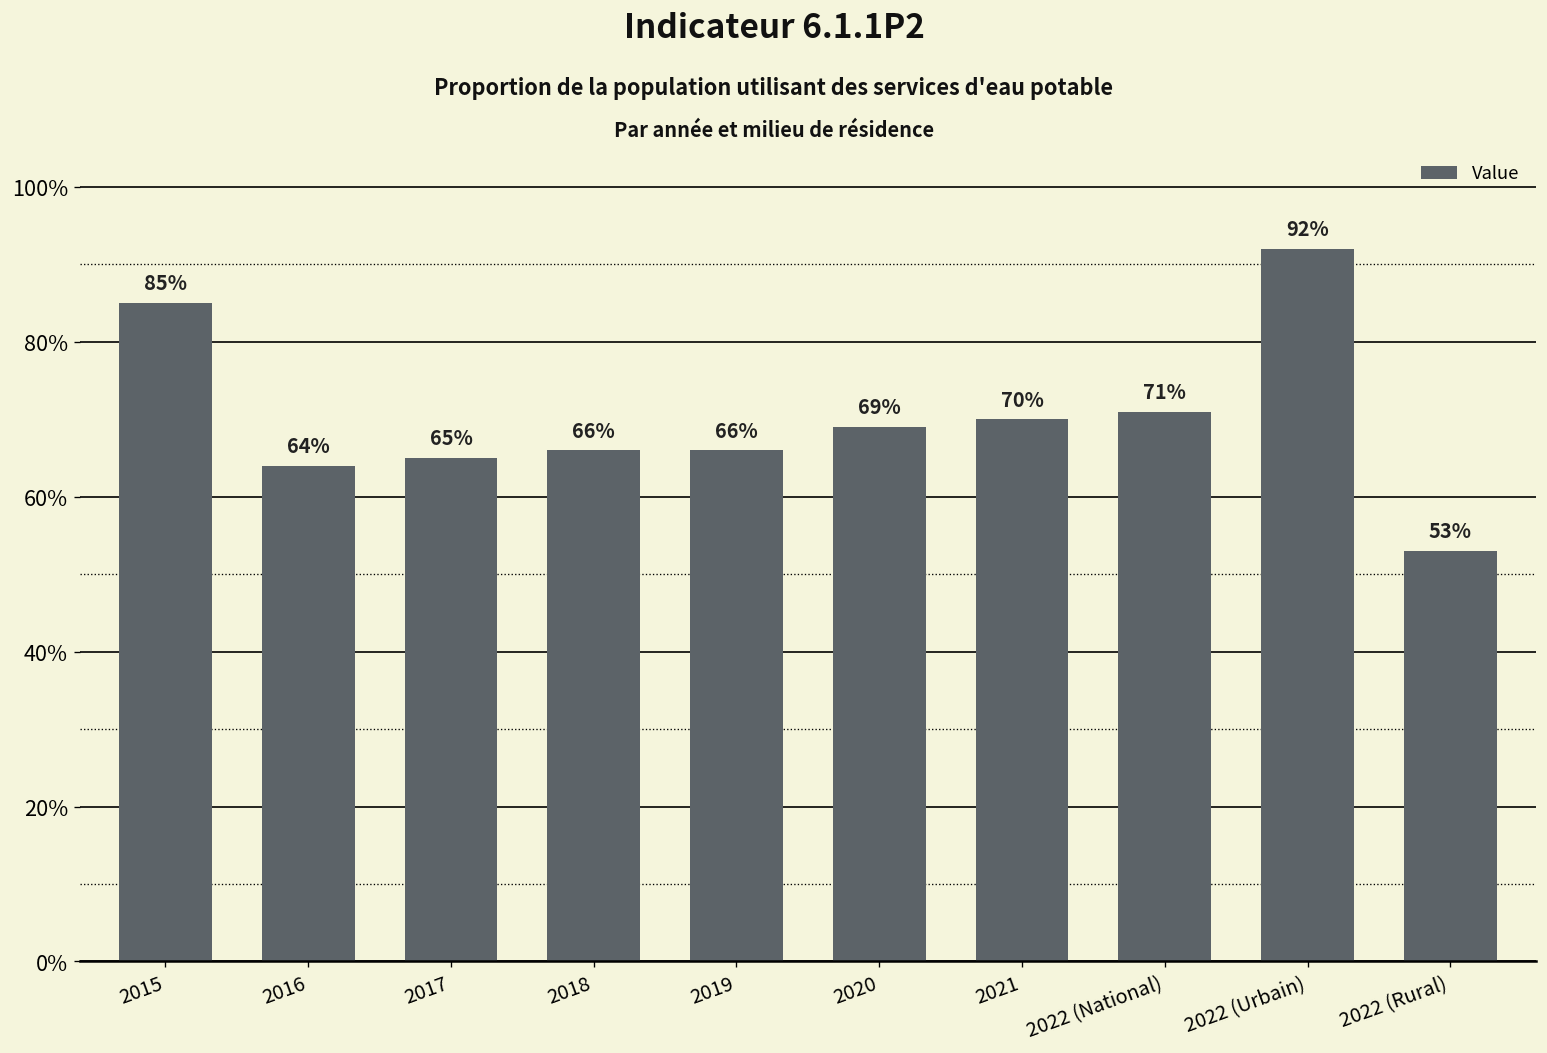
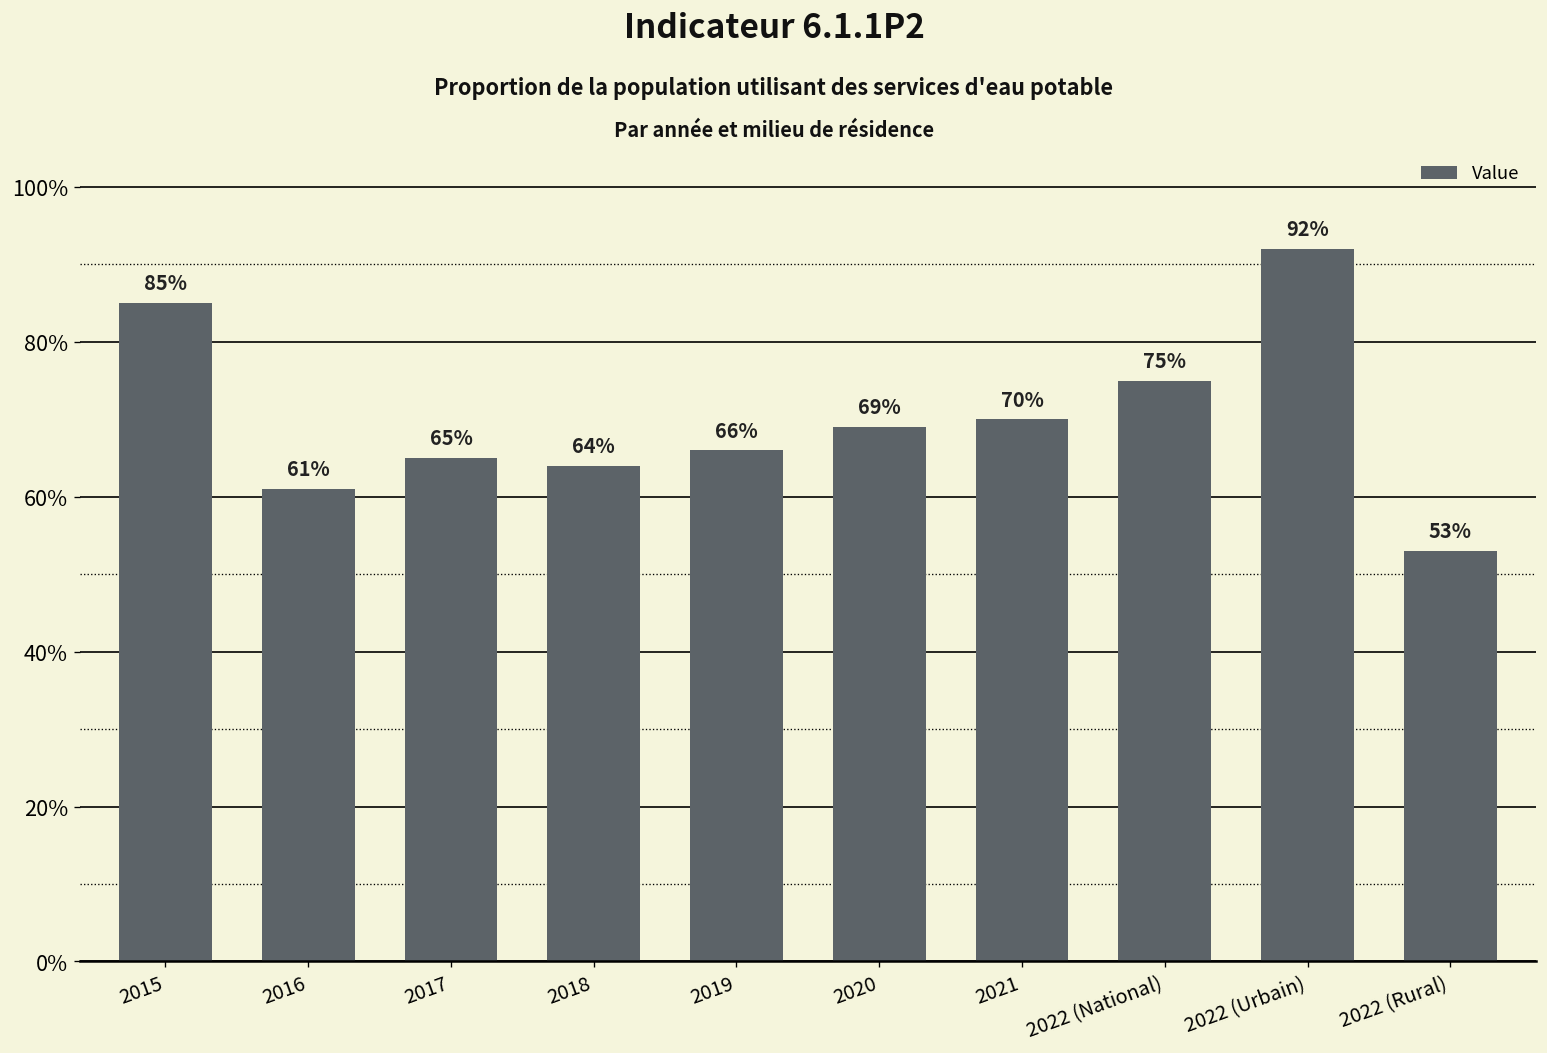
  {
    "2015": "85%",
-   "2016": "64%",
+   "2016": "61%",
    "2017": "65%",
-   "2018": "66%",
+   "2018": "64%",
    "2019": "66%",
    "2020": "69%",
    "2021": "70%",
-   "2022 (National)": "71%",
+   "2022 (National)": "75%",
    "2022 (Urbain)": "92%",
    "2022 (Rural)": "53%"
  }
